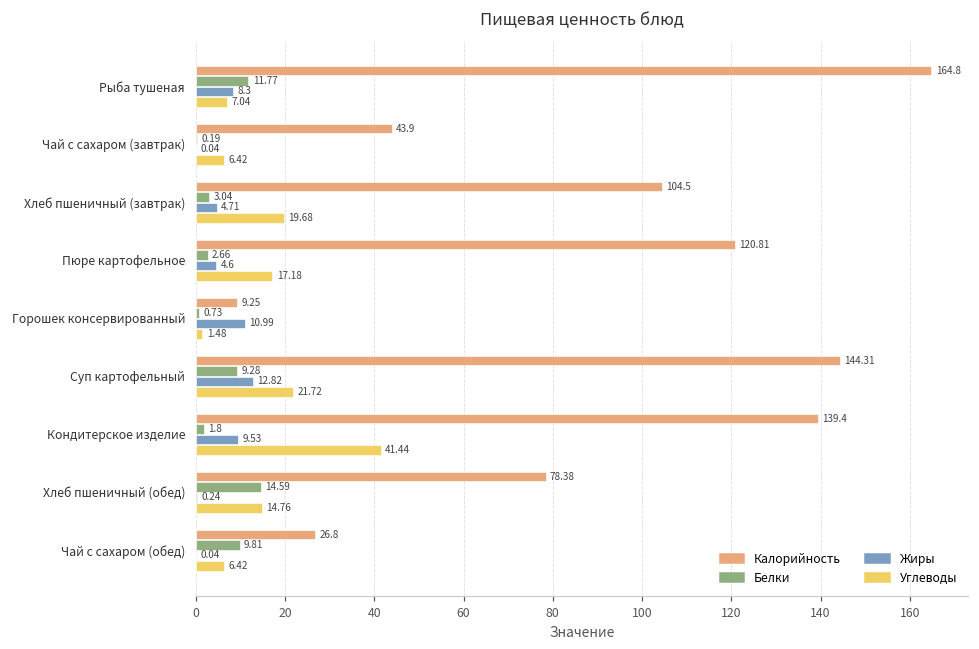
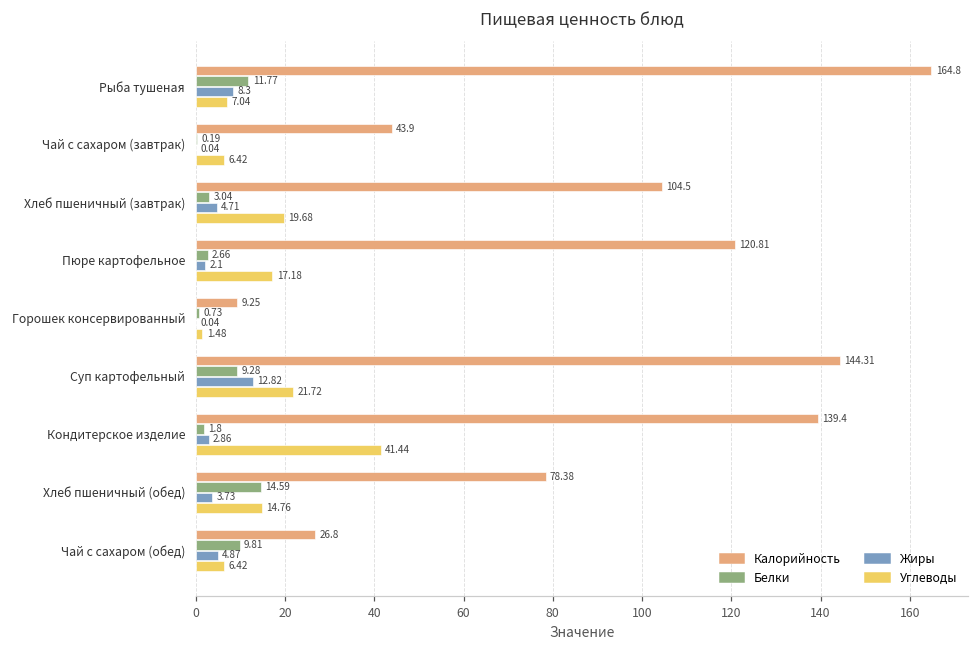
  {
    "Белки": {
      "Рыба тушеная": 11.77,
      "Чай с сахаром (завтрак)": 0.19,
      "Хлеб пшеничный (завтрак)": 3.04,
      "Пюре картофельное": 2.66,
      "Горошек консервированный": 0.73,
      "Суп картофельный": 9.28,
      "Кондитерское изделие": 1.8,
      "Хлеб пшеничный (обед)": 14.59,
      "Чай с сахаром (обед)": 9.81
    },
    "Жиры": {
      "Рыба тушеная": 8.3,
      "Чай с сахаром (завтрак)": 0.04,
      "Хлеб пшеничный (завтрак)": 4.71,
-     "Пюре картофельное": 4.6,
-     "Горошек консервированный": 10.99,
+     "Пюре картофельное": 2.1,
+     "Горошек консервированный": 0.04,
      "Суп картофельный": 12.82,
-     "Кондитерское изделие": 9.53,
-     "Хлеб пшеничный (обед)": 0.24,
-     "Чай с сахаром (обед)": 0.04
+     "Кондитерское изделие": 2.86,
+     "Хлеб пшеничный (обед)": 3.73,
+     "Чай с сахаром (обед)": 4.87
    }
  }
